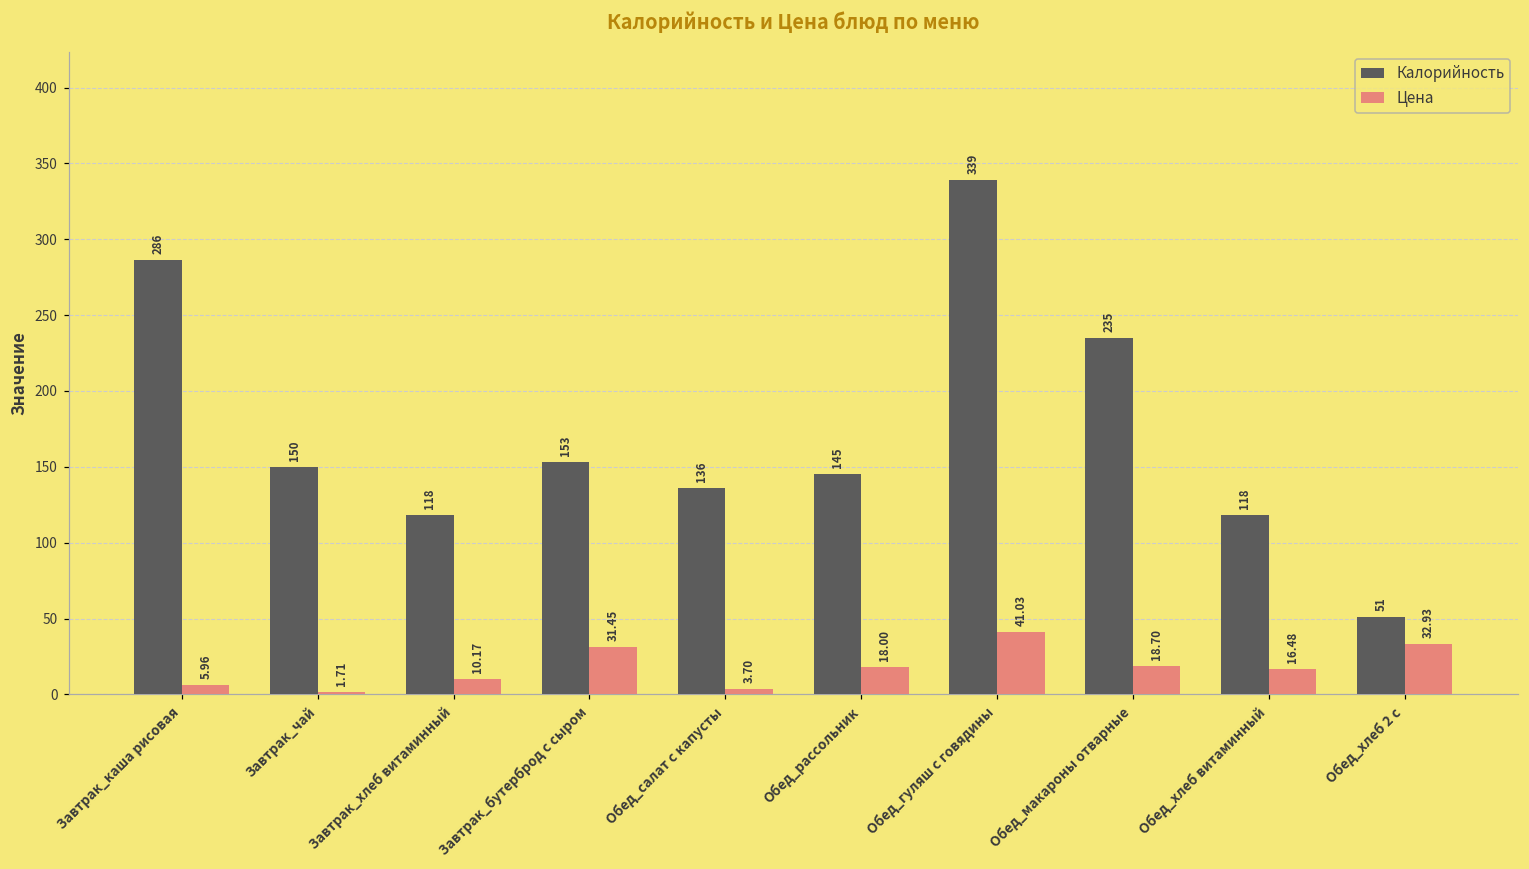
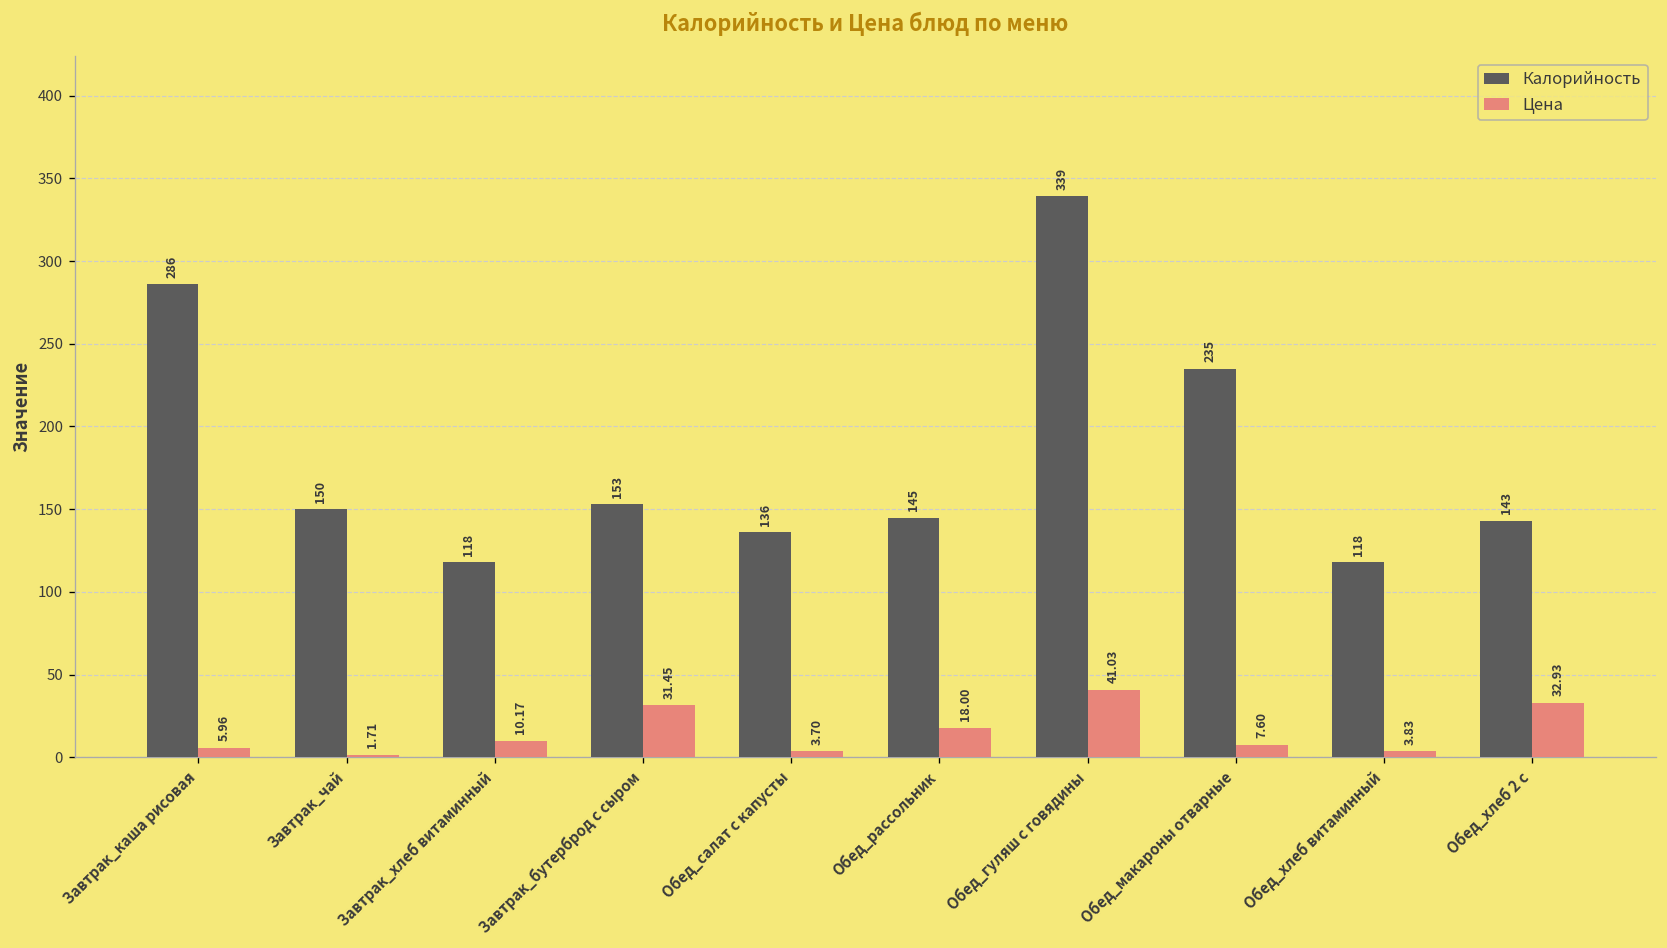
  {
    "Калорийность": {
      "Завтрак_каша рисовая": 286,
      "Завтрак_чай": 150,
      "Завтрак_хлеб витаминный": 118,
      "Завтрак_бутерброд с сыром": 153,
      "Обед_салат с капусты": 136,
      "Обед_рассольник": 145,
      "Обед_гуляш с говядины": 339,
      "Обед_макароны отварные": 235,
      "Обед_хлеб витаминный": 118,
-     "Обед_хлеб 2 с": 51
+     "Обед_хлеб 2 с": 143
    },
    "Цена": {
      "Завтрак_каша рисовая": 5.96,
      "Завтрак_чай": 1.71,
      "Завтрак_хлеб витаминный": 10.17,
      "Завтрак_бутерброд с сыром": 31.45,
      "Обед_салат с капусты": 3.70,
      "Обед_рассольник": 18.00,
      "Обед_гуляш с говядины": 41.03,
-     "Обед_макароны отварные": 18.70,
-     "Обед_хлеб витаминный": 16.48,
+     "Обед_макароны отварные": 7.60,
+     "Обед_хлеб витаминный": 3.83,
      "Обед_хлеб 2 с": 32.93
    }
  }
